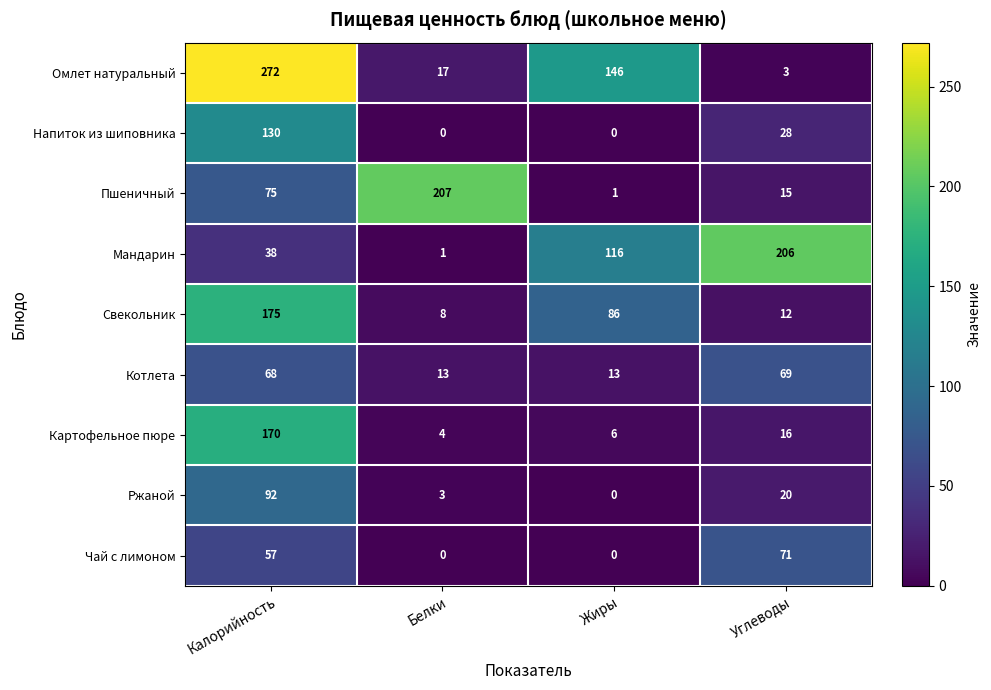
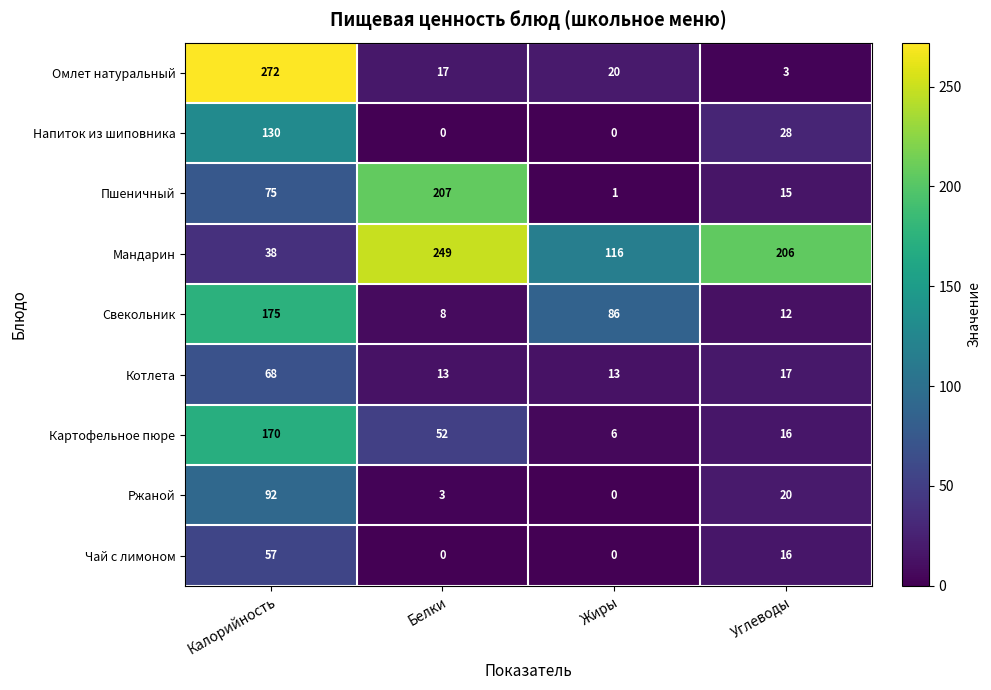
  {
    "Омлет натуральный": {
      "Калорийность": 272,
      "Белки": 17,
-     "Жиры": 146,
+     "Жиры": 20,
      "Углеводы": 3
    },
    "Напиток из шиповника": {
      "Калорийность": 130,
      "Белки": 0,
      "Жиры": 0,
      "Углеводы": 28
    },
    "Пшеничный": {
      "Калорийность": 75,
      "Белки": 207,
      "Жиры": 1,
      "Углеводы": 15
    },
    "Мандарин": {
      "Калорийность": 38,
-     "Белки": 1,
+     "Белки": 249,
      "Жиры": 116,
      "Углеводы": 206
    },
    "Свекольник": {
      "Калорийность": 175,
      "Белки": 8,
      "Жиры": 86,
      "Углеводы": 12
    },
    "Котлета": {
      "Калорийность": 68,
      "Белки": 13,
      "Жиры": 13,
-     "Углеводы": 69
+     "Углеводы": 17
    },
    "Картофельное пюре": {
      "Калорийность": 170,
-     "Белки": 4,
+     "Белки": 52,
      "Жиры": 6,
      "Углеводы": 16
    },
    "Ржаной": {
      "Калорийность": 92,
      "Белки": 3,
      "Жиры": 0,
      "Углеводы": 20
    },
    "Чай с лимоном": {
      "Калорийность": 57,
      "Белки": 0,
      "Жиры": 0,
-     "Углеводы": 71
+     "Углеводы": 16
    }
  }
